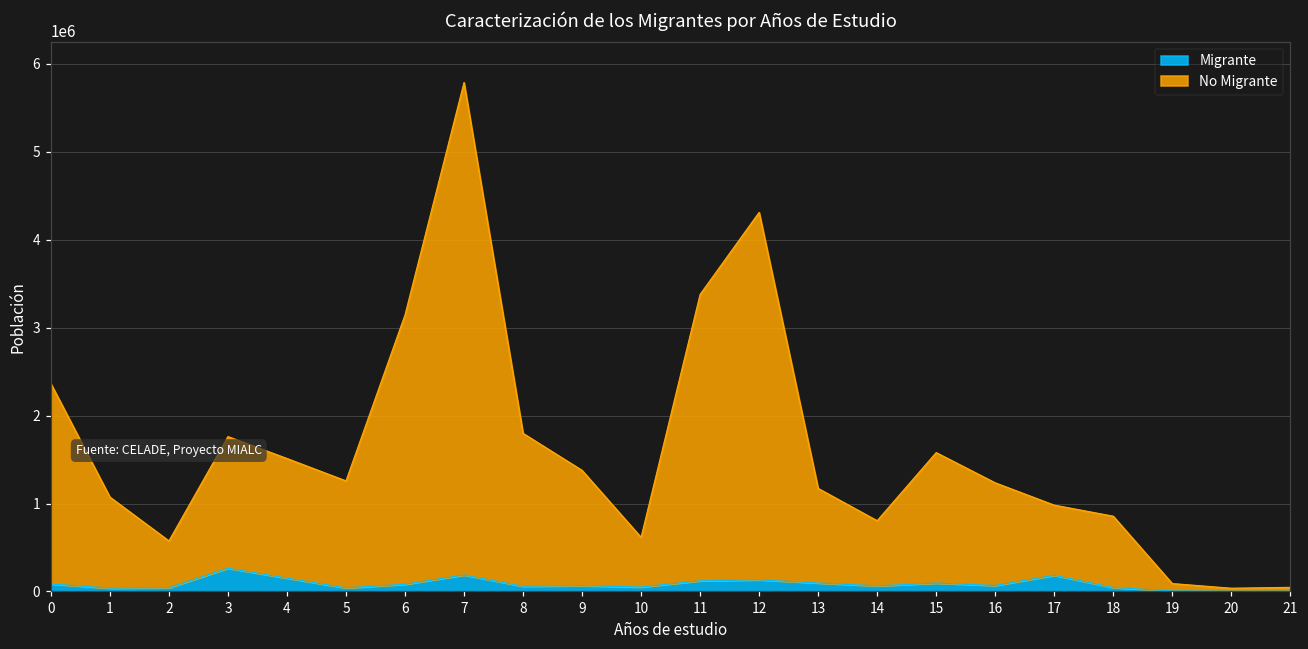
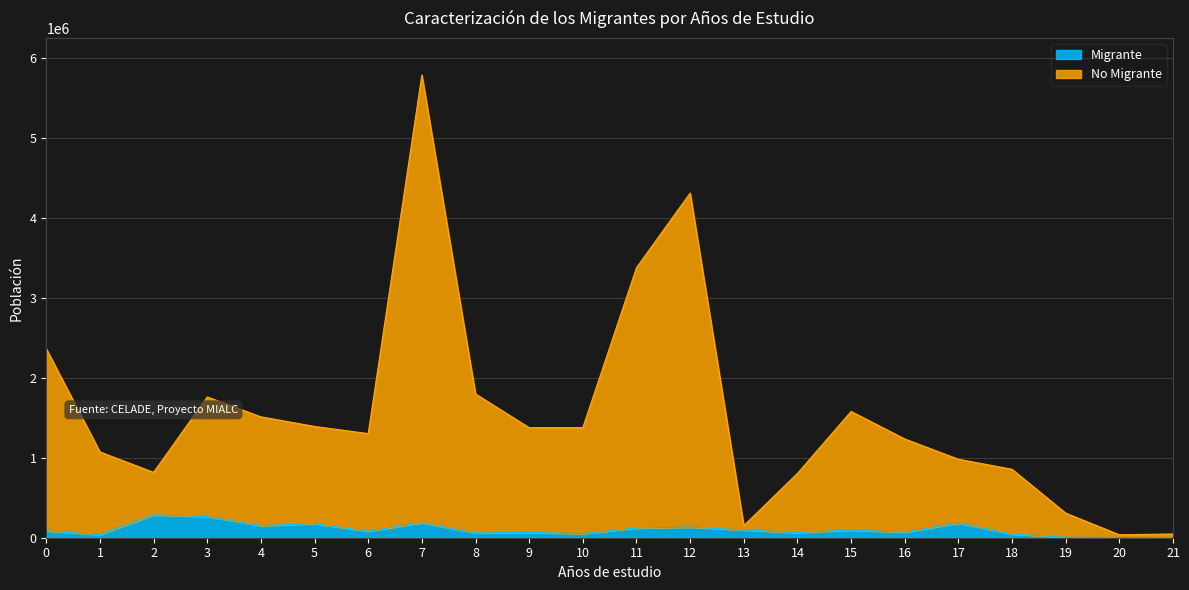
  {
    "Migrante": {
      "0": 100000,
      "1": 0,
-     "2": 0,
+     "2": 300000,
      "3": 300000,
      "4": 200000,
-     "5": 0,
+     "5": 200000,
      "6": 100000,
      "7": 200000,
      "8": 100000,
      "9": 100000,
      "10": 100000,
      "11": 100000,
      "12": 100000,
      "13": 100000,
      "14": 100000,
      "15": 100000,
      "16": 100000,
      "17": 200000,
      "18": 0,
      "19": 0,
      "20": 0,
      "21": 0
    },
    "No Migrante": {
      "0": 2300000,
      "1": 1000000,
      "2": 500000,
      "3": 1500000,
      "4": 1400000,
      "5": 1200000,
-     "6": 3100000,
+     "6": 1200000,
      "7": 5600000,
      "8": 1700000,
      "9": 1300000,
-     "10": 600000,
+     "10": 1300000,
      "11": 3300000,
      "12": 4200000,
-     "13": 1100000,
+     "13": 100000,
      "14": 700000,
      "15": 1500000,
      "16": 1200000,
      "17": 800000,
      "18": 800000,
-     "19": 100000,
+     "19": 300000,
      "20": 0,
      "21": 0
    }
  }
